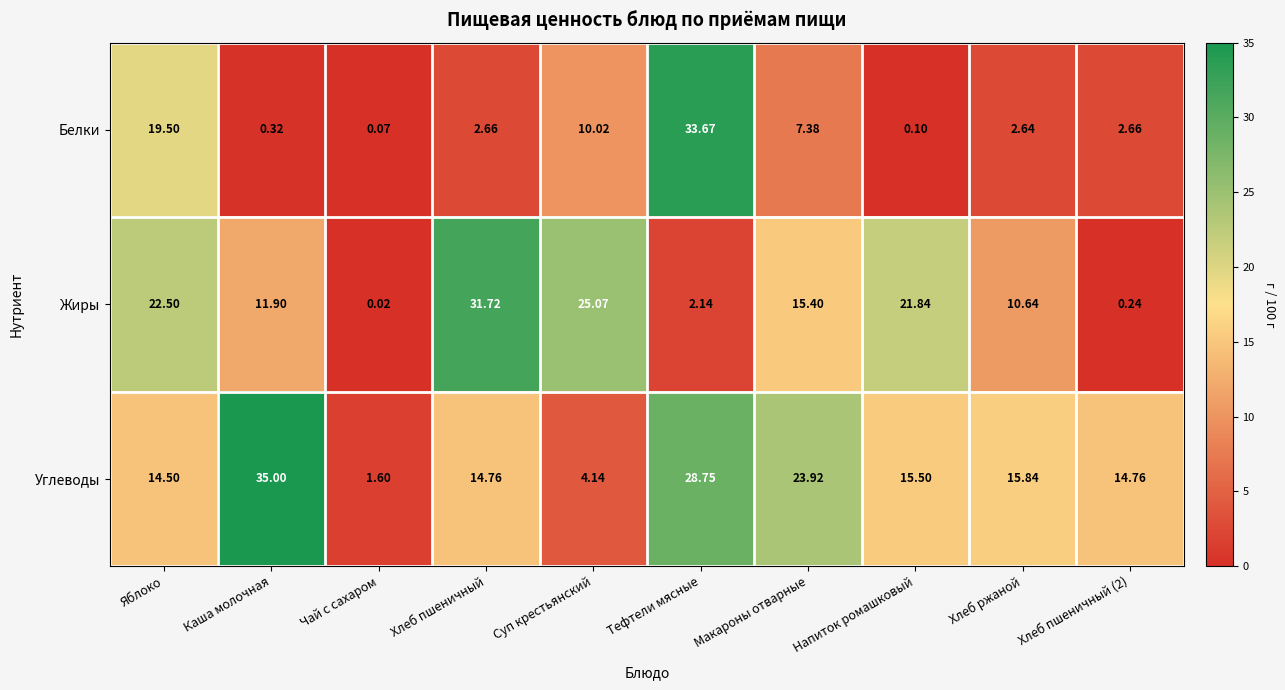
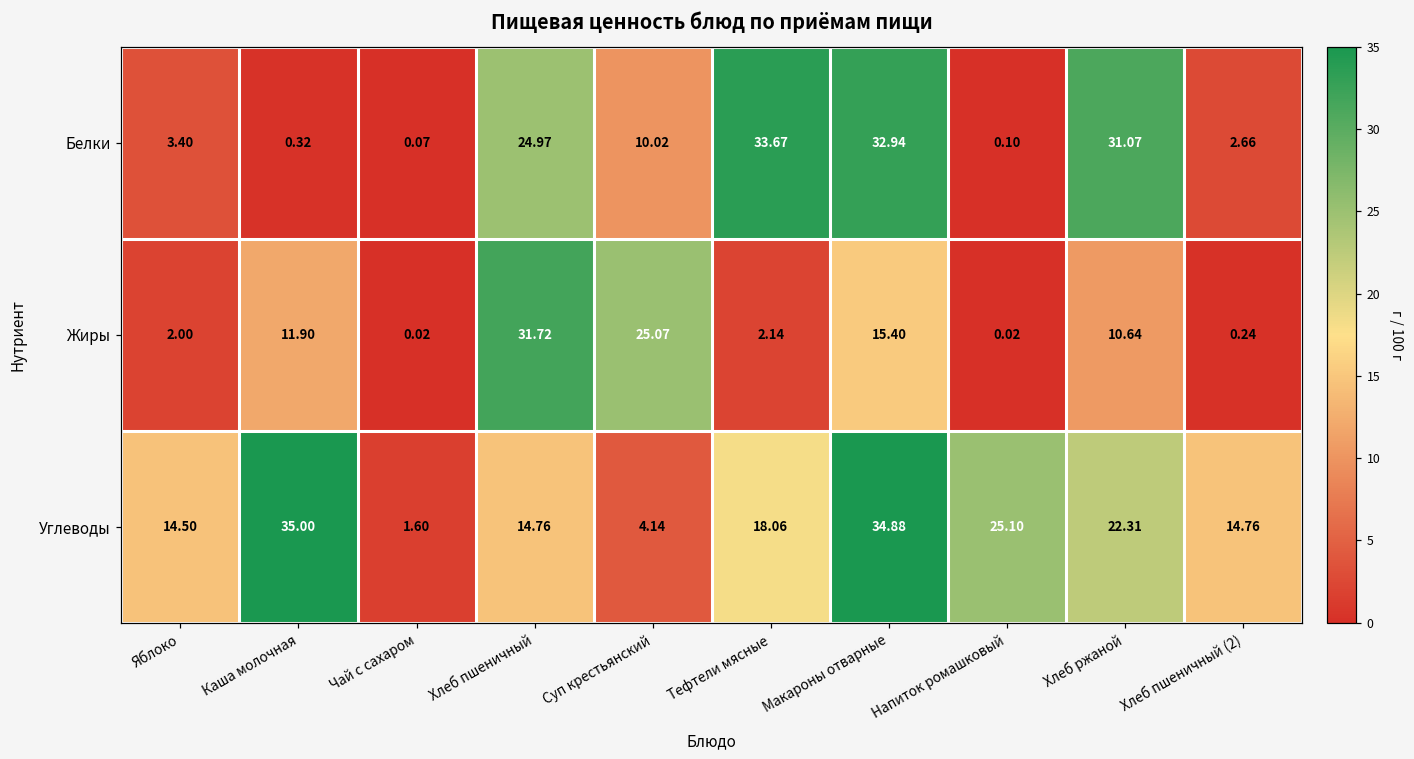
  {
    "Белки": {
-     "Яблоко": 19.50,
+     "Яблоко": 3.40,
      "Каша молочная": 0.32,
      "Чай с сахаром": 0.07,
-     "Хлеб пшеничный": 2.66,
+     "Хлеб пшеничный": 24.97,
      "Суп крестьянский": 10.02,
      "Тефтели мясные": 33.67,
-     "Макароны отварные": 7.38,
+     "Макароны отварные": 32.94,
      "Напиток ромашковый": 0.10,
-     "Хлеб ржаной": 2.64,
+     "Хлеб ржаной": 31.07,
      "Хлеб пшеничный (2)": 2.66
    },
    "Жиры": {
-     "Яблоко": 22.50,
+     "Яблоко": 2.00,
      "Каша молочная": 11.90,
      "Чай с сахаром": 0.02,
      "Хлеб пшеничный": 31.72,
      "Суп крестьянский": 25.07,
      "Тефтели мясные": 2.14,
      "Макароны отварные": 15.40,
-     "Напиток ромашковый": 21.84,
+     "Напиток ромашковый": 0.02,
      "Хлеб ржаной": 10.64,
      "Хлеб пшеничный (2)": 0.24
    },
    "Углеводы": {
      "Яблоко": 14.50,
      "Каша молочная": 35.00,
      "Чай с сахаром": 1.60,
      "Хлеб пшеничный": 14.76,
      "Суп крестьянский": 4.14,
-     "Тефтели мясные": 28.75,
-     "Макароны отварные": 23.92,
-     "Напиток ромашковый": 15.50,
-     "Хлеб ржаной": 15.84,
+     "Тефтели мясные": 18.06,
+     "Макароны отварные": 34.88,
+     "Напиток ромашковый": 25.10,
+     "Хлеб ржаной": 22.31,
      "Хлеб пшеничный (2)": 14.76
    }
  }
